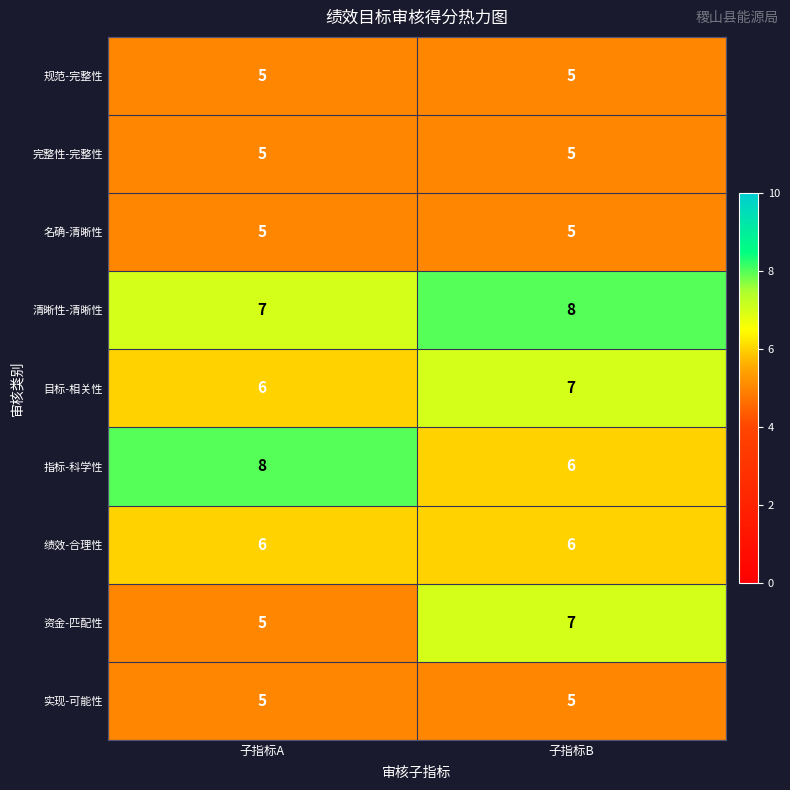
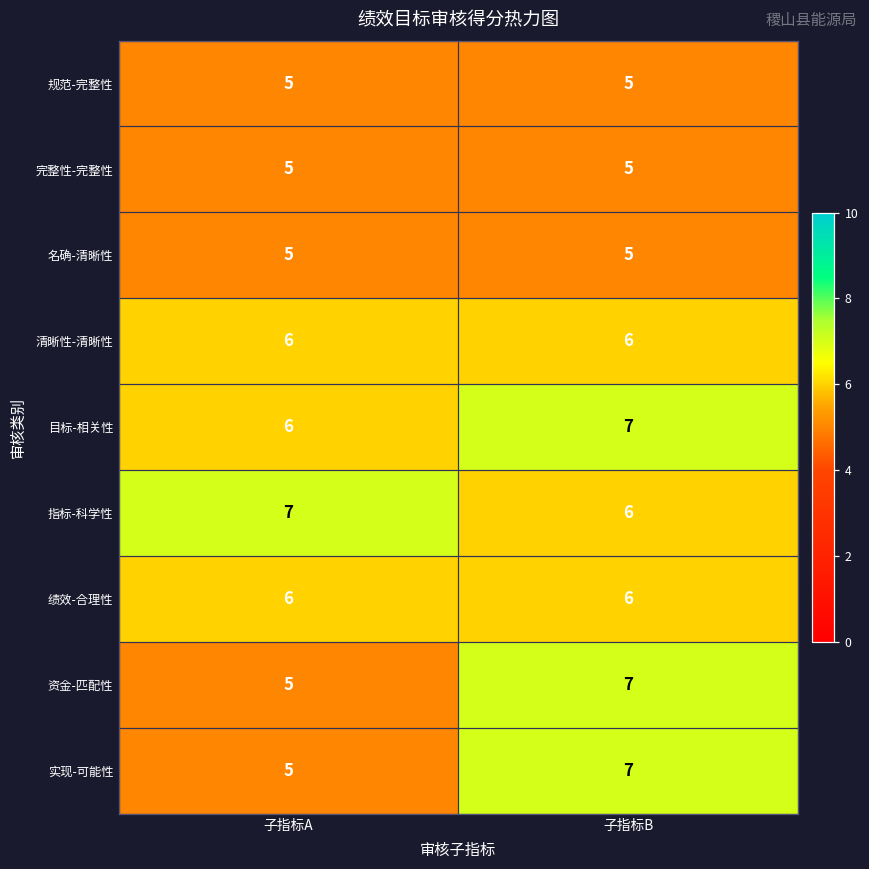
  {
    "规范-完整性": {
      "子指标A": 5,
      "子指标B": 5
    },
    "完整性-完整性": {
      "子指标A": 5,
      "子指标B": 5
    },
    "名确-清晰性": {
      "子指标A": 5,
      "子指标B": 5
    },
    "清晰性-清晰性": {
-     "子指标A": 7,
-     "子指标B": 8
+     "子指标A": 6,
+     "子指标B": 6
    },
    "目标-相关性": {
      "子指标A": 6,
      "子指标B": 7
    },
    "指标-科学性": {
-     "子指标A": 8,
+     "子指标A": 7,
      "子指标B": 6
    },
    "绩效-合理性": {
      "子指标A": 6,
      "子指标B": 6
    },
    "资金-匹配性": {
      "子指标A": 5,
      "子指标B": 7
    },
    "实现-可能性": {
      "子指标A": 5,
-     "子指标B": 5
+     "子指标B": 7
    }
  }
